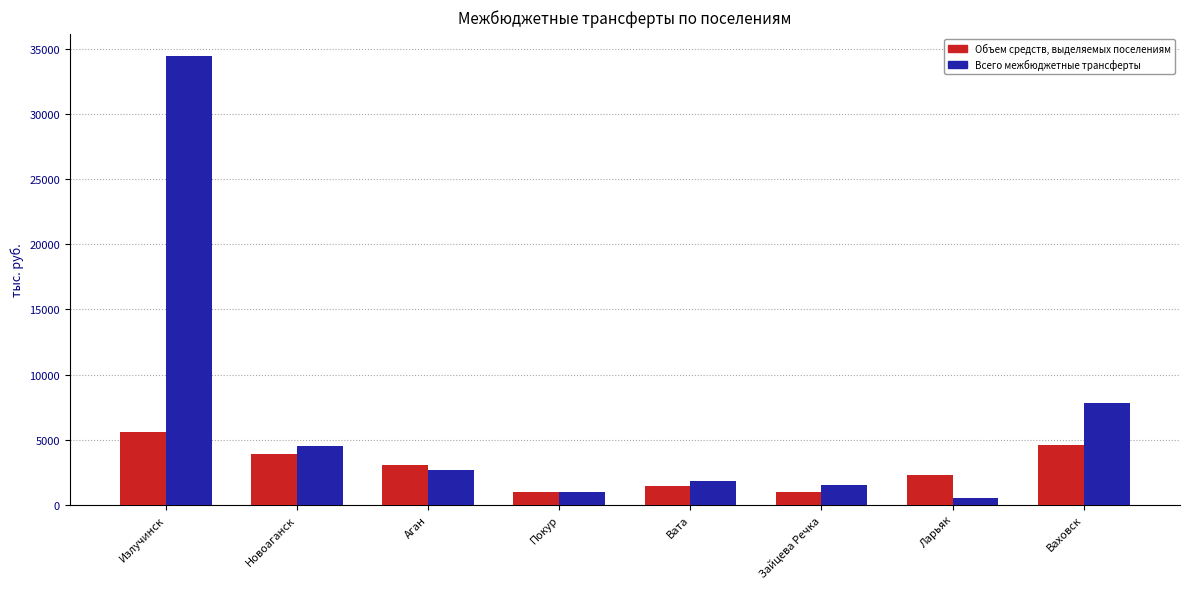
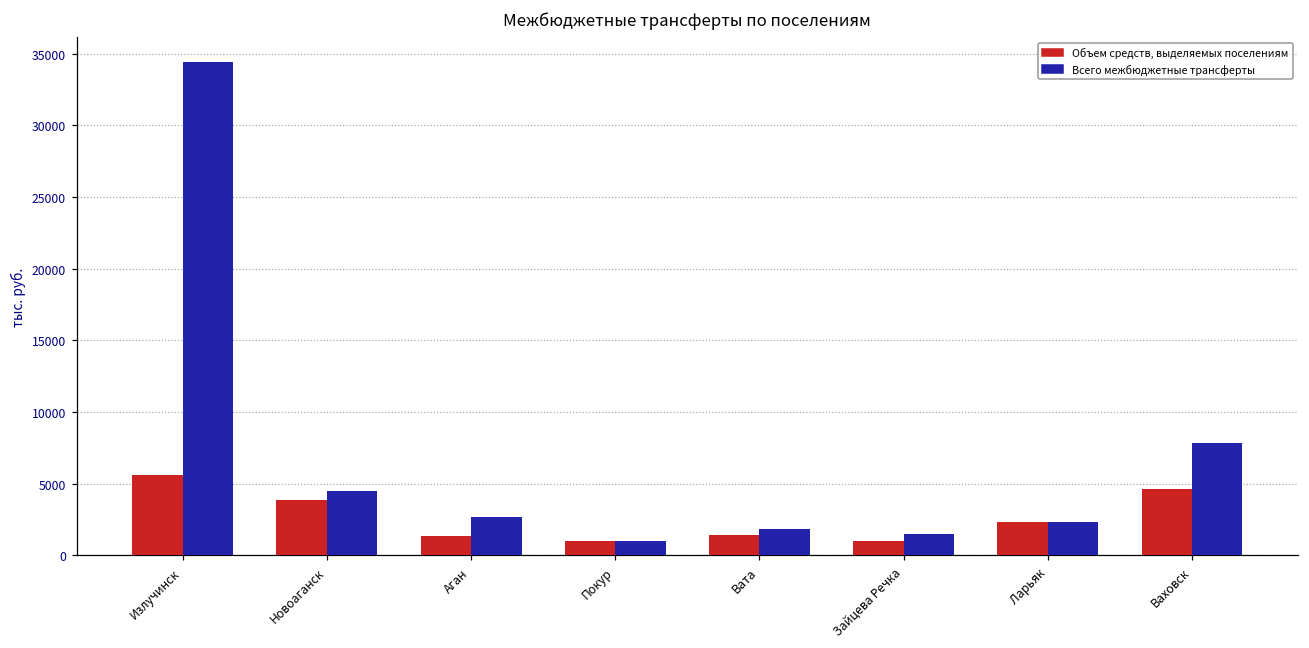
  {
    "Объем средств, выделяемых поселениям": {
      "Излучинск": 5600,
      "Новоаганск": 3900,
-     "Аган": 3100,
+     "Аган": 1400,
      "Покур": 1000,
      "Вата": 1400,
      "Зайцева Речка": 1000,
      "Ларьяк": 2300,
      "Ваховск": 4600
    },
    "Всего межбюджетные трансферты": {
      "Излучинск": 34400,
      "Новоаганск": 4500,
      "Аган": 2700,
      "Покур": 1000,
      "Вата": 1900,
      "Зайцева Речка": 1500,
-     "Ларьяк": 500,
+     "Ларьяк": 2300,
      "Ваховск": 7800
    }
  }
